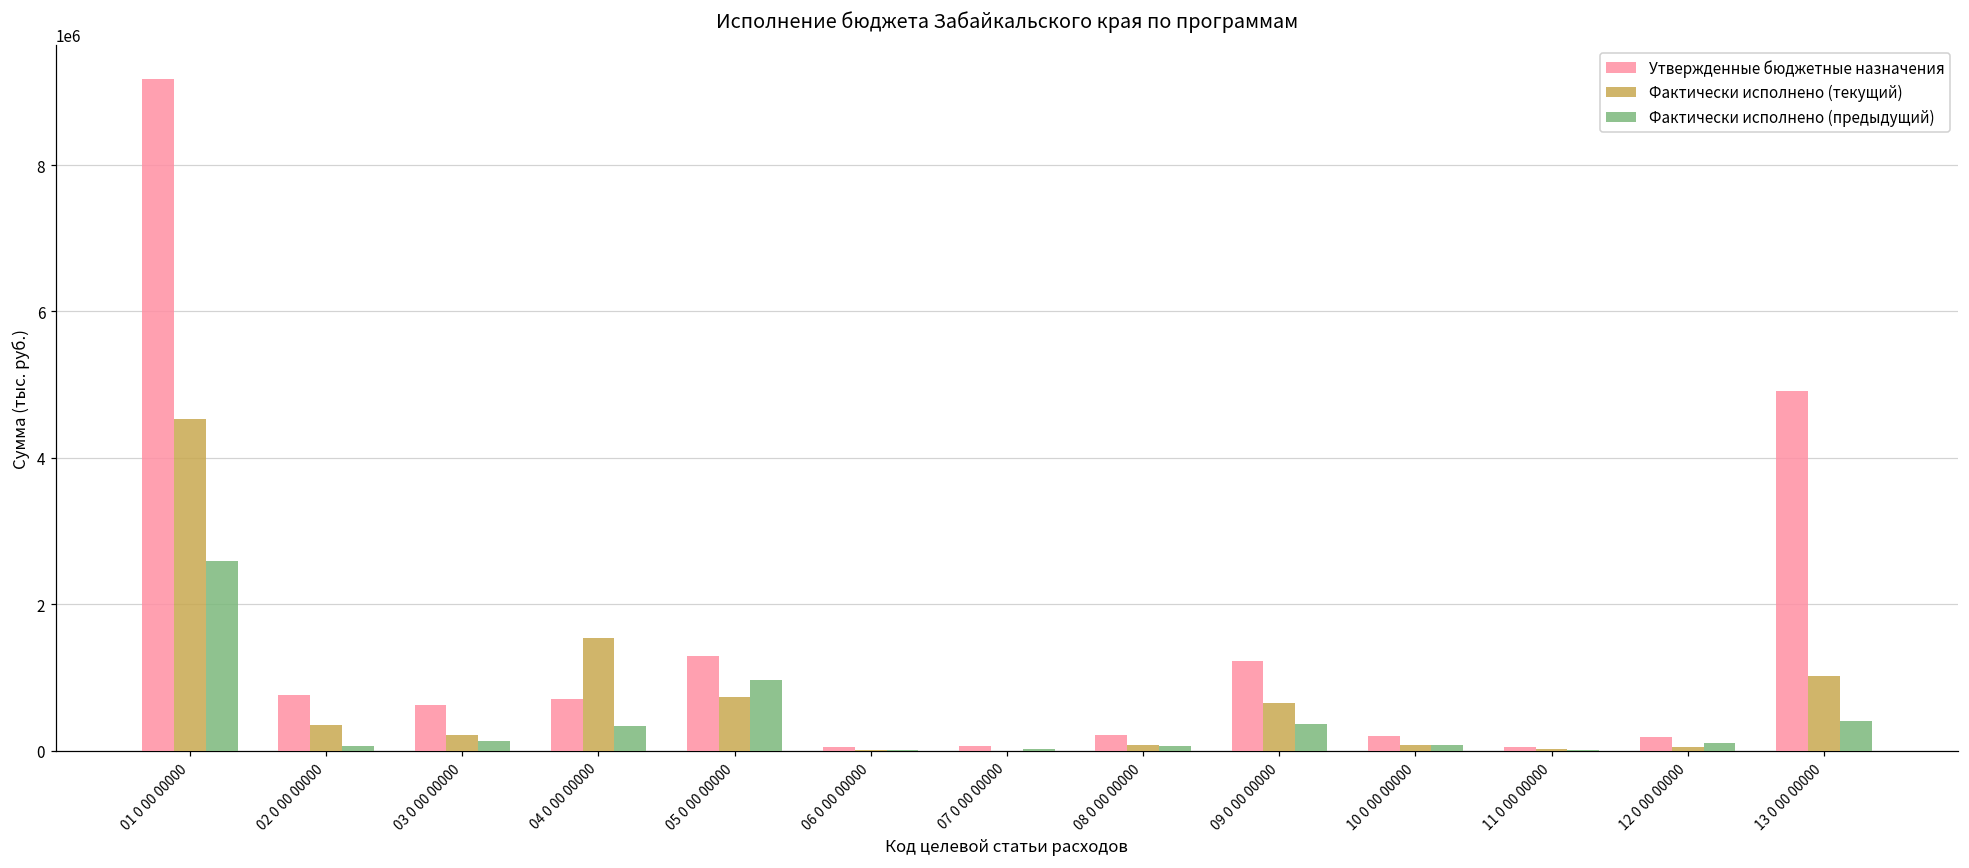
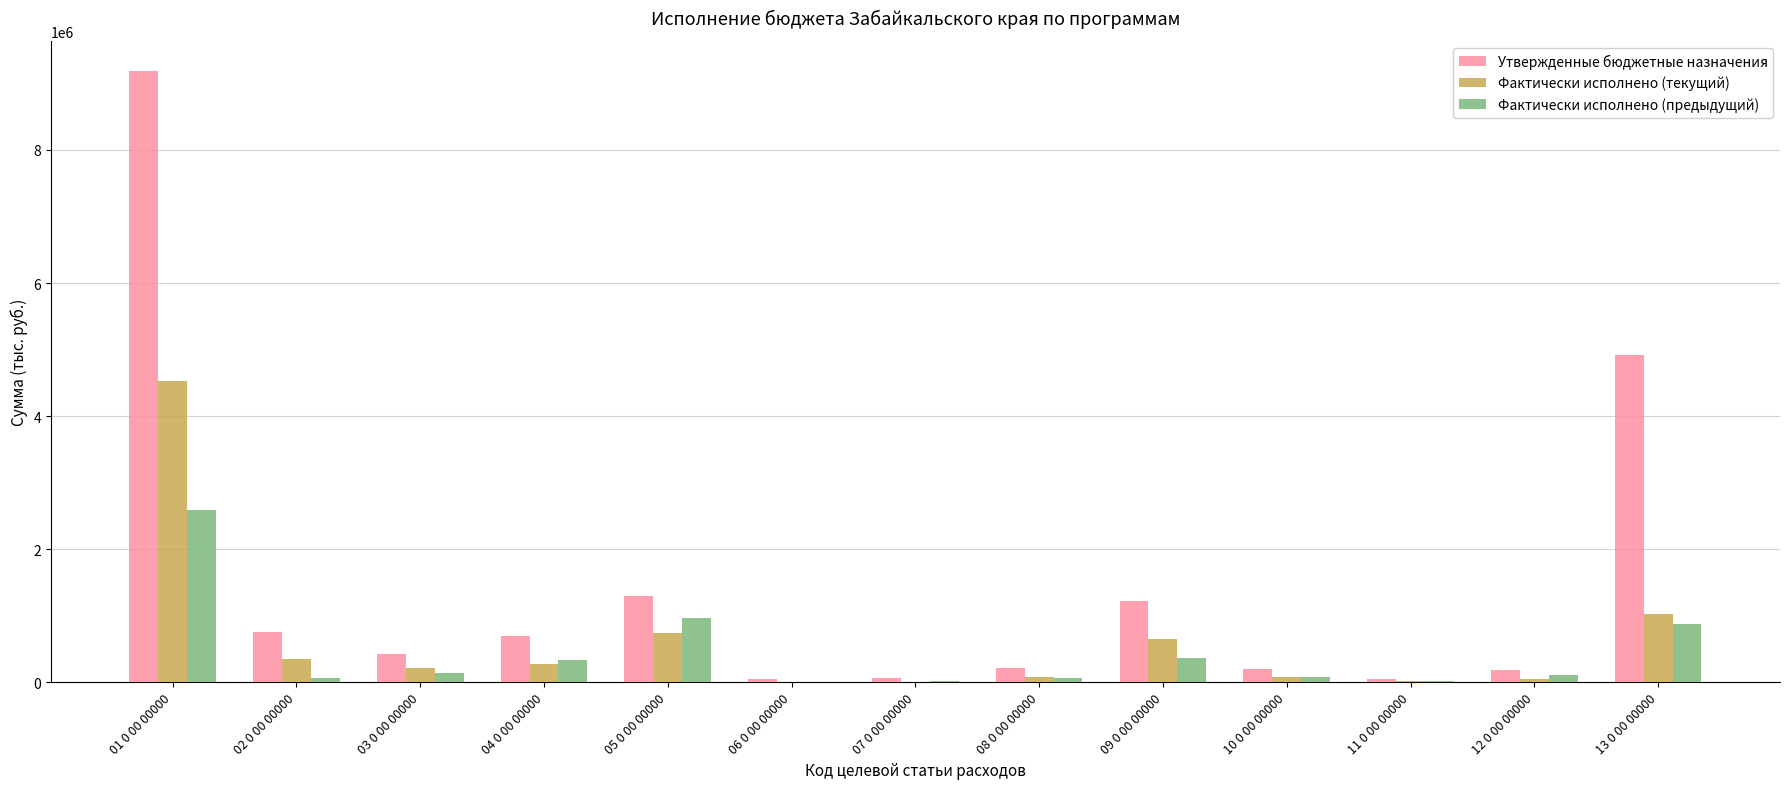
  {
    "Утвержденные бюджетные назначения": {
      "01 0 00 00000": 9200000,
      "02 0 00 00000": 800000,
-     "03 0 00 00000": 600000,
+     "03 0 00 00000": 400000,
      "04 0 00 00000": 700000,
      "05 0 00 00000": 1300000,
      "06 0 00 00000": 0,
      "07 0 00 00000": 100000,
      "08 0 00 00000": 200000,
      "09 0 00 00000": 1200000,
      "10 0 00 00000": 200000,
      "11 0 00 00000": 0,
      "12 0 00 00000": 200000,
      "13 0 00 00000": 4900000
    },
    "Фактически исполнено (текущий)": {
      "01 0 00 00000": 4500000,
      "02 0 00 00000": 300000,
      "03 0 00 00000": 200000,
-     "04 0 00 00000": 1500000,
+     "04 0 00 00000": 300000,
      "05 0 00 00000": 700000,
      "08 0 00 00000": 100000,
      "09 0 00 00000": 600000,
      "10 0 00 00000": 100000,
      "12 0 00 00000": 100000,
      "13 0 00 00000": 1000000
    },
    "Фактически исполнено (предыдущий)": {
      "01 0 00 00000": 2600000,
      "02 0 00 00000": 100000,
      "03 0 00 00000": 100000,
      "04 0 00 00000": 300000,
      "05 0 00 00000": 1000000,
      "08 0 00 00000": 100000,
      "09 0 00 00000": 400000,
      "10 0 00 00000": 100000,
      "12 0 00 00000": 100000,
-     "13 0 00 00000": 400000
+     "13 0 00 00000": 900000
    }
  }
